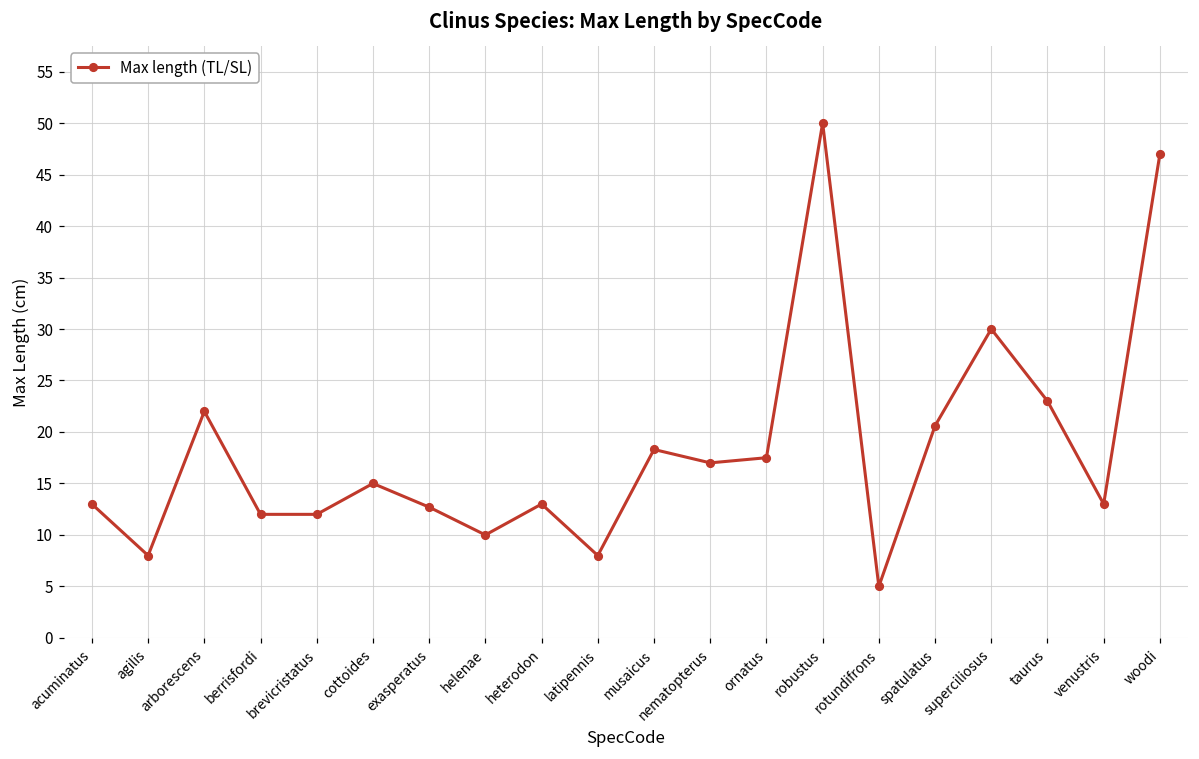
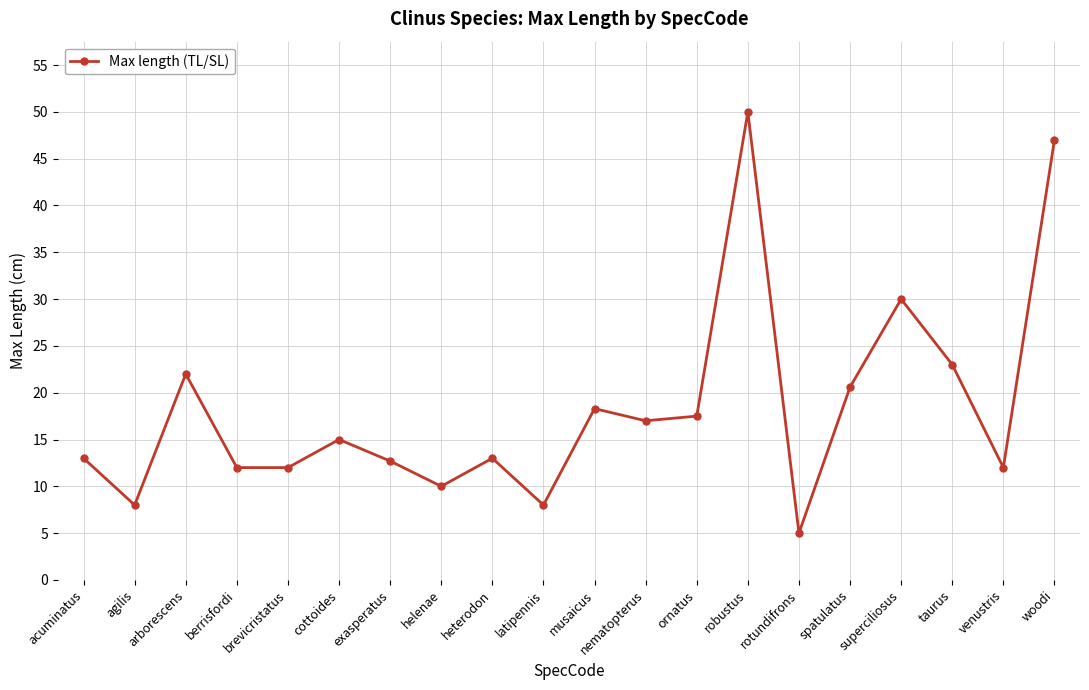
  {
    "acuminatus": 13,
    "agilis": 8,
    "arborescens": 22,
    "berrisfordi": 12,
    "brevicristatus": 12,
    "cottoides": 15,
    "exasperatus": 13,
    "helenae": 10,
    "heterodon": 13,
    "latipennis": 8,
    "musaicus": 18,
    "nematopterus": 17,
    "ornatus": 18,
    "robustus": 50,
    "rotundifrons": 5,
    "spatulatus": 21,
    "superciliosus": 30,
    "taurus": 23,
-   "venustris": 13,
+   "venustris": 12,
    "woodi": 47
  }
